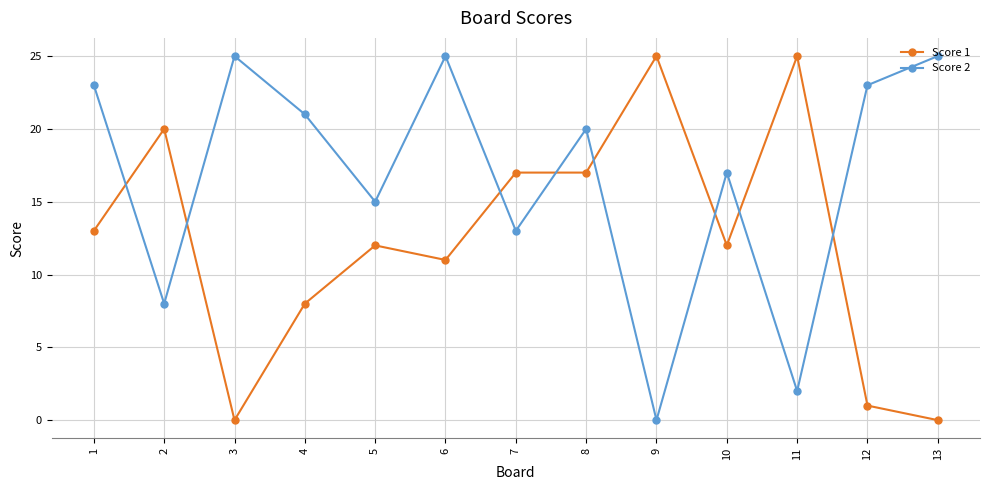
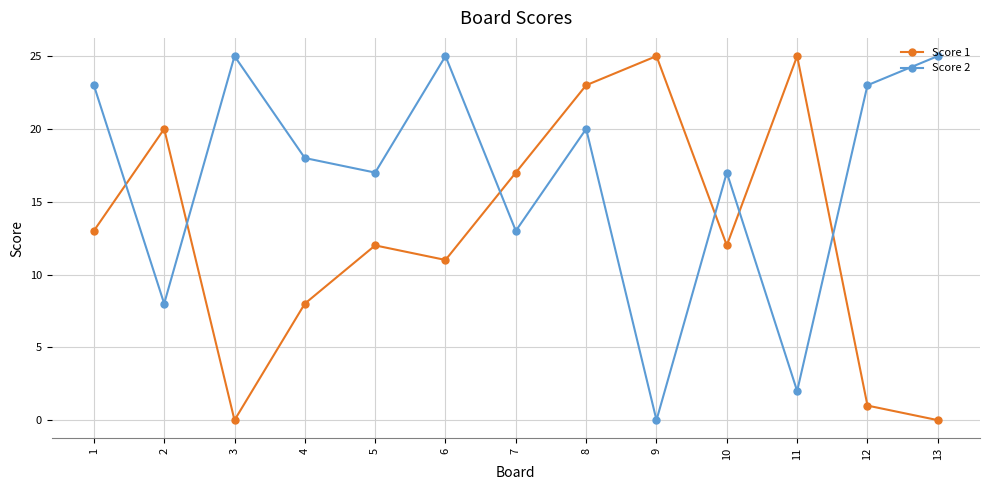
  {
    "Score 1": {
      "1": 13,
      "2": 20,
      "3": 0,
      "4": 8,
      "5": 12,
      "6": 11,
      "7": 17,
-     "8": 17,
+     "8": 23,
      "9": 25,
      "10": 12,
      "11": 25,
      "12": 1,
      "13": 0
    },
    "Score 2": {
      "1": 23,
      "2": 8,
      "3": 25,
-     "4": 21,
-     "5": 15,
+     "4": 18,
+     "5": 17,
      "6": 25,
      "7": 13,
      "8": 20,
      "9": 0,
      "10": 17,
      "11": 2,
      "12": 23,
      "13": 25
    }
  }
